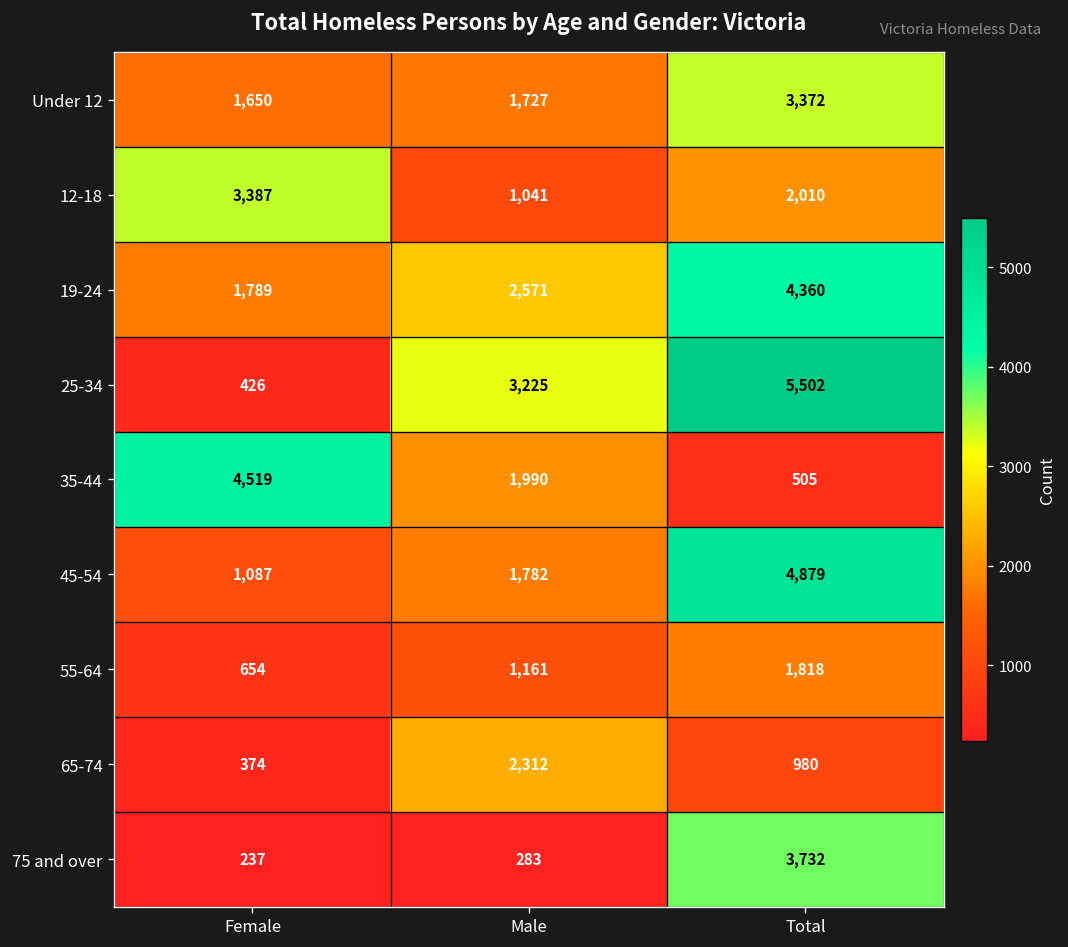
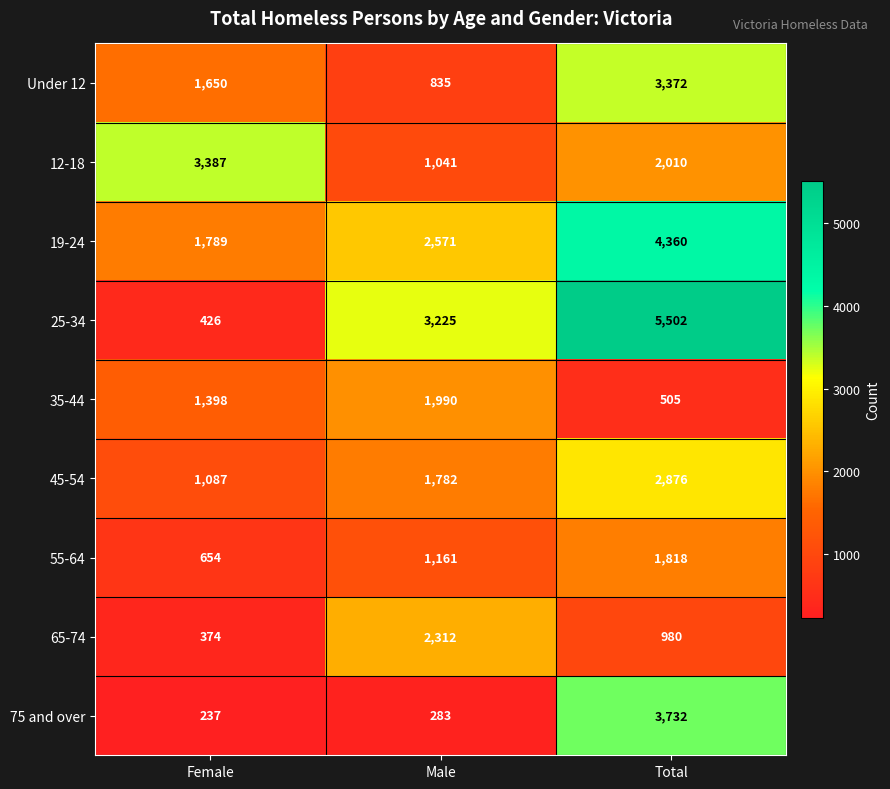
  {
    "Under 12": {
      "Female": "1,650",
-     "Male": "1,727",
+     "Male": "835",
      "Total": "3,372"
    },
    "12-18": {
      "Female": "3,387",
      "Male": "1,041",
      "Total": "2,010"
    },
    "19-24": {
      "Female": "1,789",
      "Male": "2,571",
      "Total": "4,360"
    },
    "25-34": {
      "Female": "426",
      "Male": "3,225",
      "Total": "5,502"
    },
    "35-44": {
-     "Female": "4,519",
+     "Female": "1,398",
      "Male": "1,990",
      "Total": "505"
    },
    "45-54": {
      "Female": "1,087",
      "Male": "1,782",
-     "Total": "4,879"
+     "Total": "2,876"
    },
    "55-64": {
      "Female": "654",
      "Male": "1,161",
      "Total": "1,818"
    },
    "65-74": {
      "Female": "374",
      "Male": "2,312",
      "Total": "980"
    },
    "75 and over": {
      "Female": "237",
      "Male": "283",
      "Total": "3,732"
    }
  }
